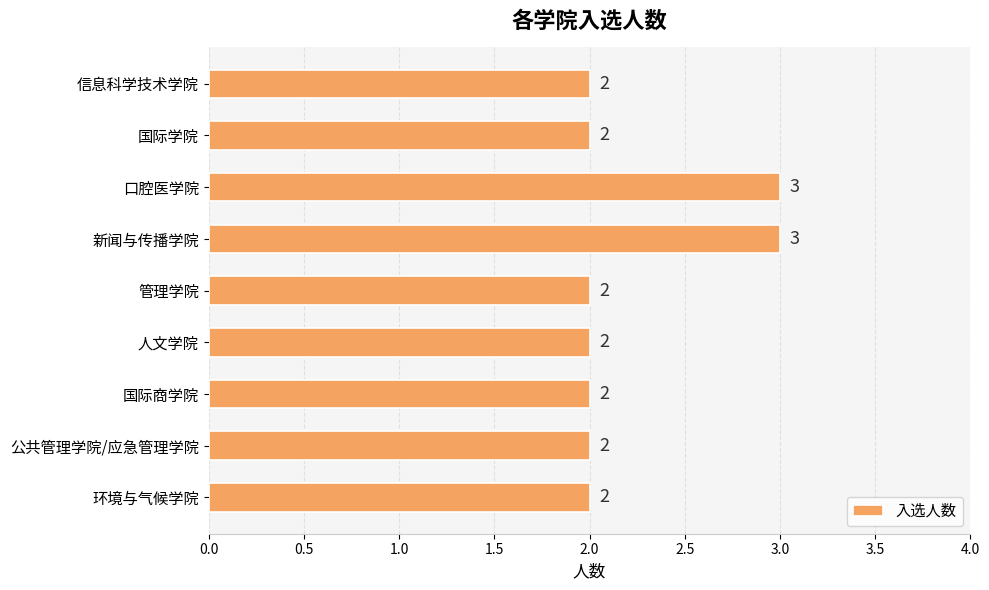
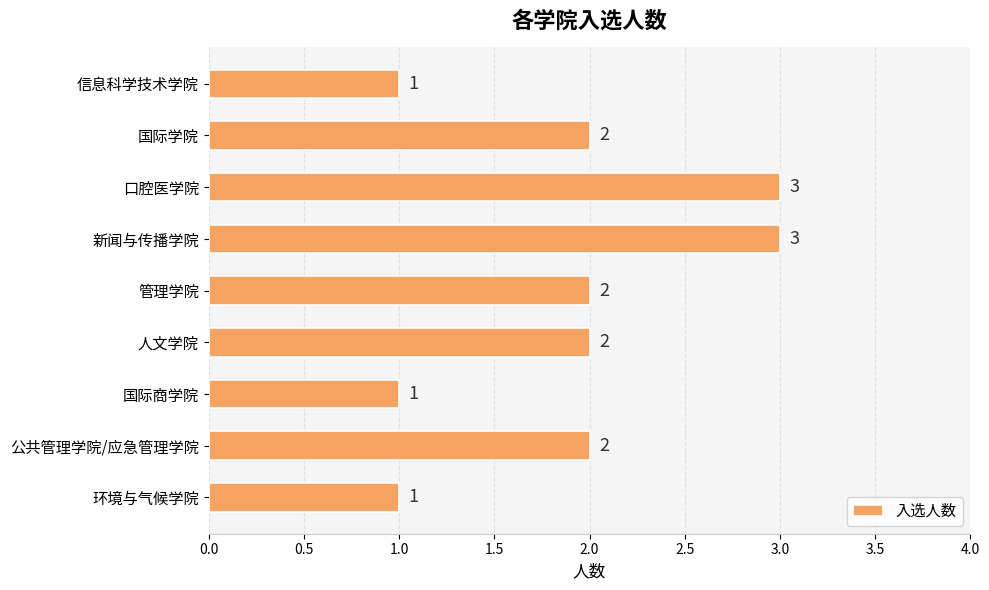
  {
-   "信息科学技术学院": 2,
+   "信息科学技术学院": 1,
    "国际学院": 2,
    "口腔医学院": 3,
    "新闻与传播学院": 3,
    "管理学院": 2,
    "人文学院": 2,
-   "国际商学院": 2,
+   "国际商学院": 1,
    "公共管理学院/应急管理学院": 2,
-   "环境与气候学院": 2
+   "环境与气候学院": 1
  }
